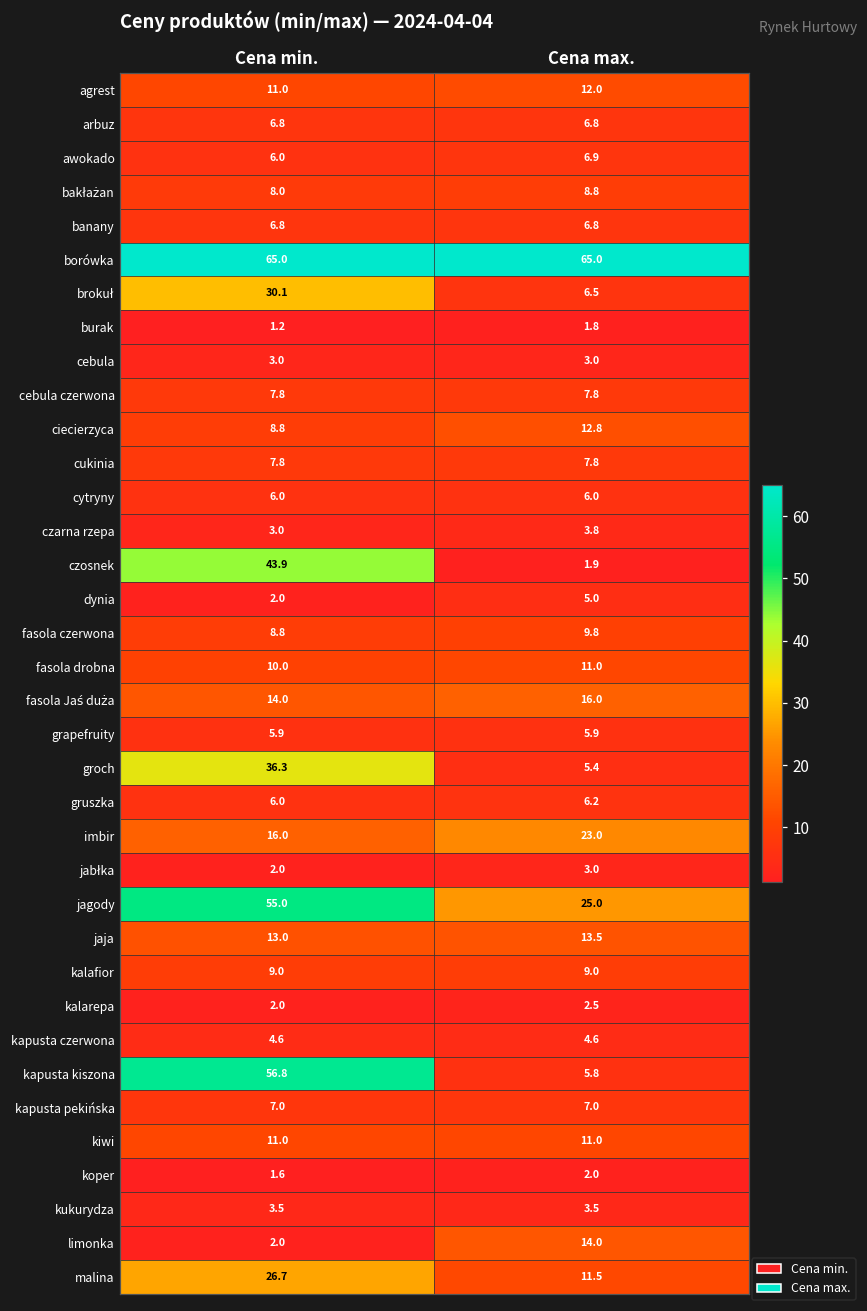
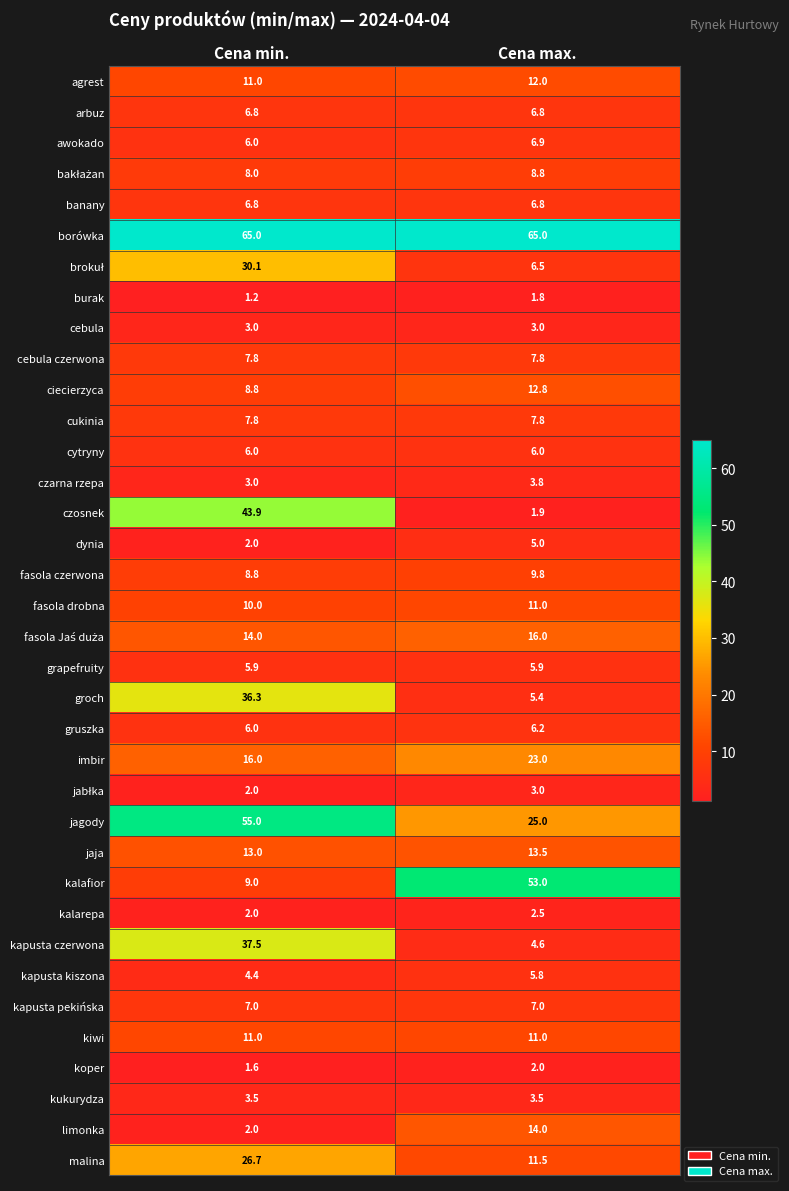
  {
    "agrest": {
      "Cena min.": 11.0,
      "Cena max.": 12.0
    },
    "arbuz": {
      "Cena min.": 6.8,
      "Cena max.": 6.8
    },
    "awokado": {
      "Cena min.": 6.0,
      "Cena max.": 6.9
    },
    "bakłażan": {
      "Cena min.": 8.0,
      "Cena max.": 8.8
    },
    "banany": {
      "Cena min.": 6.8,
      "Cena max.": 6.8
    },
    "borówka": {
      "Cena min.": 65.0,
      "Cena max.": 65.0
    },
    "brokuł": {
      "Cena min.": 30.1,
      "Cena max.": 6.5
    },
    "burak": {
      "Cena min.": 1.2,
      "Cena max.": 1.8
    },
    "cebula": {
      "Cena min.": 3.0,
      "Cena max.": 3.0
    },
    "cebula czerwona": {
      "Cena min.": 7.8,
      "Cena max.": 7.8
    },
    "ciecierzyca": {
      "Cena min.": 8.8,
      "Cena max.": 12.8
    },
    "cukinia": {
      "Cena min.": 7.8,
      "Cena max.": 7.8
    },
    "cytryny": {
      "Cena min.": 6.0,
      "Cena max.": 6.0
    },
    "czarna rzepa": {
      "Cena min.": 3.0,
      "Cena max.": 3.8
    },
    "czosnek": {
      "Cena min.": 43.9,
      "Cena max.": 1.9
    },
    "dynia": {
      "Cena min.": 2.0,
      "Cena max.": 5.0
    },
    "fasola czerwona": {
      "Cena min.": 8.8,
      "Cena max.": 9.8
    },
    "fasola drobna": {
      "Cena min.": 10.0,
      "Cena max.": 11.0
    },
    "fasola Jaś duża": {
      "Cena min.": 14.0,
      "Cena max.": 16.0
    },
    "grapefruity": {
      "Cena min.": 5.9,
      "Cena max.": 5.9
    },
    "groch": {
      "Cena min.": 36.3,
      "Cena max.": 5.4
    },
    "gruszka": {
      "Cena min.": 6.0,
      "Cena max.": 6.2
    },
    "imbir": {
      "Cena min.": 16.0,
      "Cena max.": 23.0
    },
    "jabłka": {
      "Cena min.": 2.0,
      "Cena max.": 3.0
    },
    "jagody": {
      "Cena min.": 55.0,
      "Cena max.": 25.0
    },
    "jaja": {
      "Cena min.": 13.0,
      "Cena max.": 13.5
    },
    "kalafior": {
      "Cena min.": 9.0,
-     "Cena max.": 9.0
+     "Cena max.": 53.0
    },
    "kalarepa": {
      "Cena min.": 2.0,
      "Cena max.": 2.5
    },
    "kapusta czerwona": {
-     "Cena min.": 4.6,
+     "Cena min.": 37.5,
      "Cena max.": 4.6
    },
    "kapusta kiszona": {
-     "Cena min.": 56.8,
+     "Cena min.": 4.4,
      "Cena max.": 5.8
    },
    "kapusta pekińska": {
      "Cena min.": 7.0,
      "Cena max.": 7.0
    },
    "kiwi": {
      "Cena min.": 11.0,
      "Cena max.": 11.0
    },
    "koper": {
      "Cena min.": 1.6,
      "Cena max.": 2.0
    },
    "kukurydza": {
      "Cena min.": 3.5,
      "Cena max.": 3.5
    },
    "limonka": {
      "Cena min.": 2.0,
      "Cena max.": 14.0
    },
    "malina": {
      "Cena min.": 26.7,
      "Cena max.": 11.5
    }
  }
